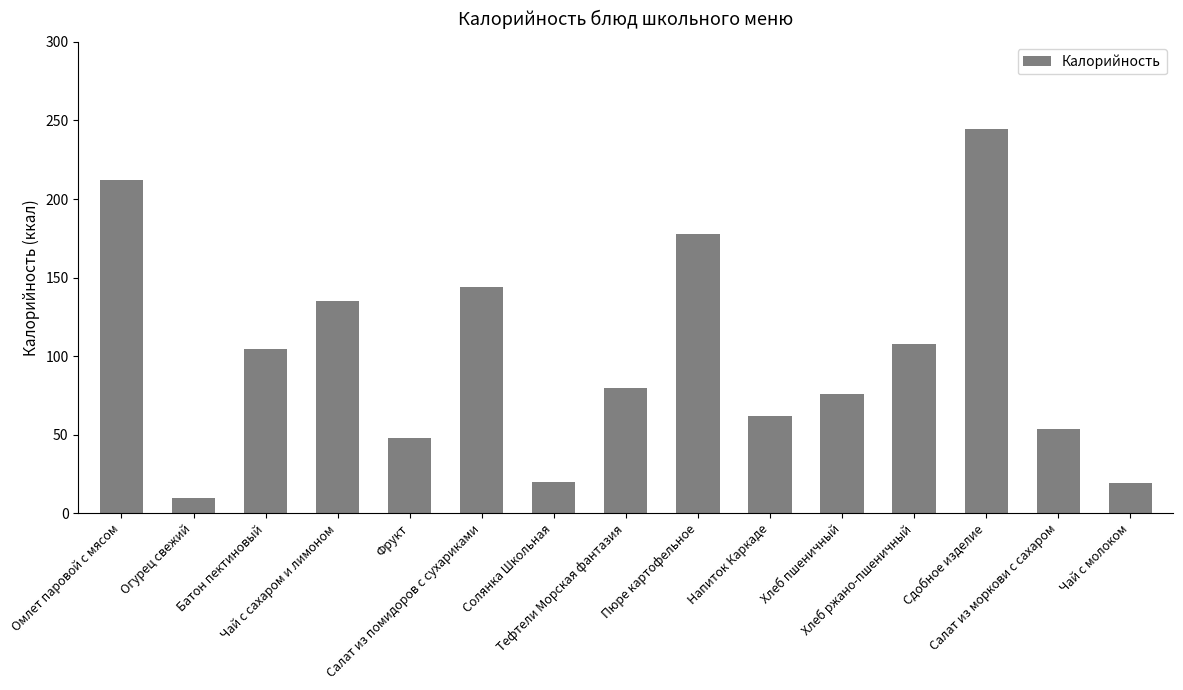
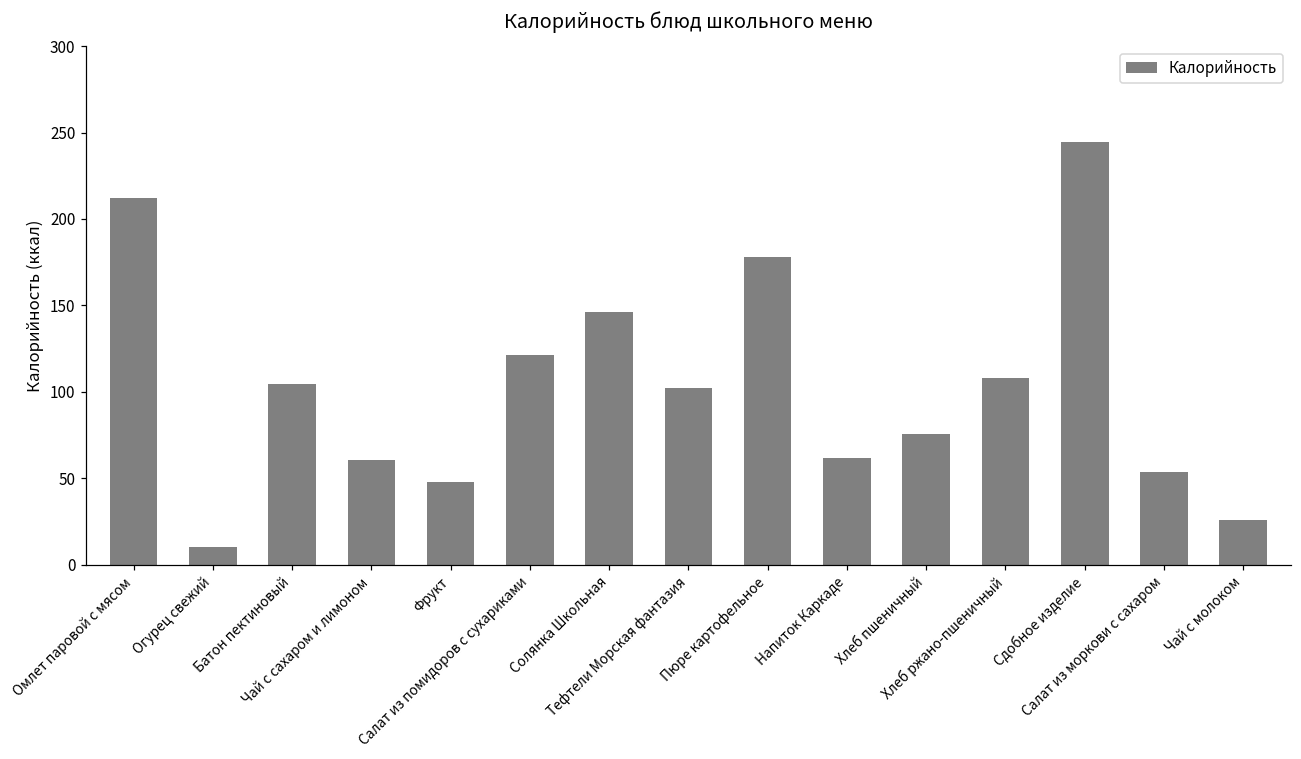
  {
    "Омлет паровой с мясом": 212,
    "Огурец свежий": 10,
    "Батон пектиновый": 105,
-   "Чай с сахаром и лимоном": 135,
+   "Чай с сахаром и лимоном": 61,
    "Фрукт": 48,
-   "Салат из помидоров с сухариками": 144,
-   "Солянка Школьная": 20,
-   "Тефтели Морская фантазия": 80,
+   "Салат из помидоров с сухариками": 121,
+   "Солянка Школьная": 146,
+   "Тефтели Морская фантазия": 102,
    "Пюре картофельное": 178,
    "Напиток Каркаде": 62,
    "Хлеб пшеничный": 76,
    "Хлеб ржано-пшеничный": 108,
    "Сдобное изделие": 244,
    "Салат из моркови с сахаром": 54,
-   "Чай с молоком": 19
+   "Чай с молоком": 26
  }
